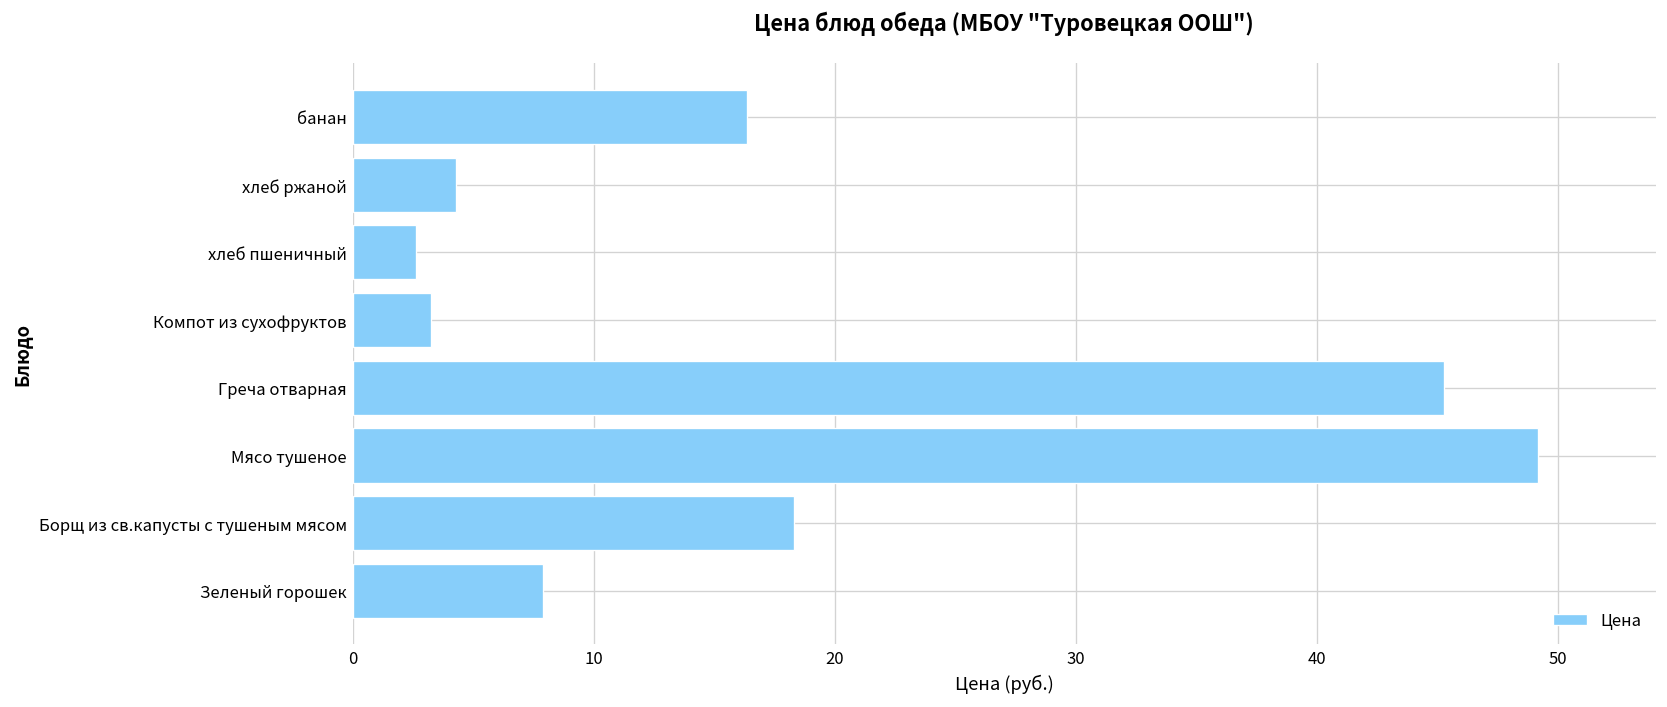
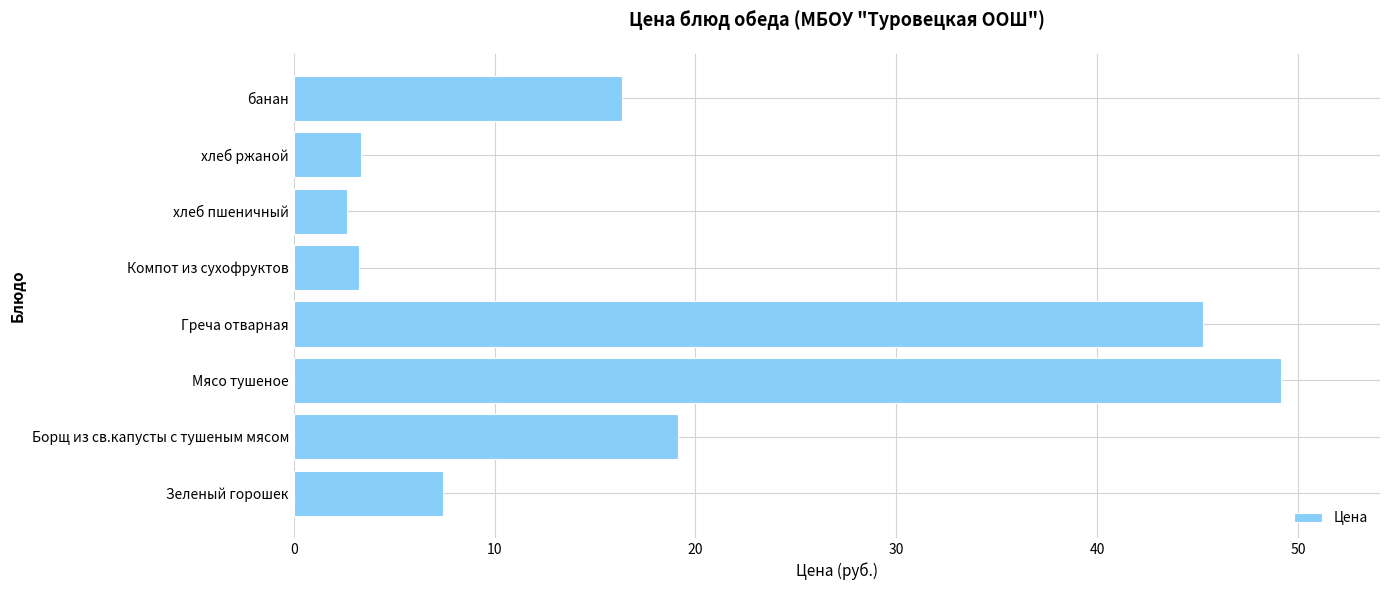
  {
    "банан": 16.4,
-   "хлеб ржаной": 4.3,
+   "хлеб ржаной": 3.4,
    "хлеб пшеничный": 2.7,
    "Компот из сухофруктов": 3.2,
    "Греча отварная": 45.3,
    "Мясо тушеное": 49.2,
-   "Борщ из св.капусты с тушеным мясом": 18.3,
-   "Зеленый горошек": 7.9
+   "Борщ из св.капусты с тушеным мясом": 19.1,
+   "Зеленый горошек": 7.4
  }
